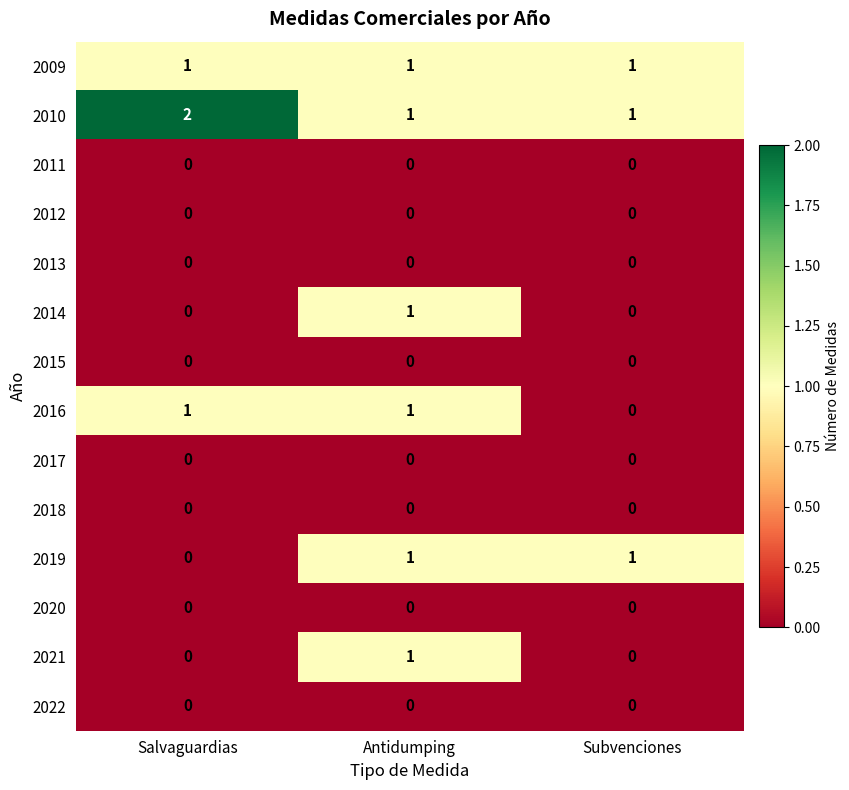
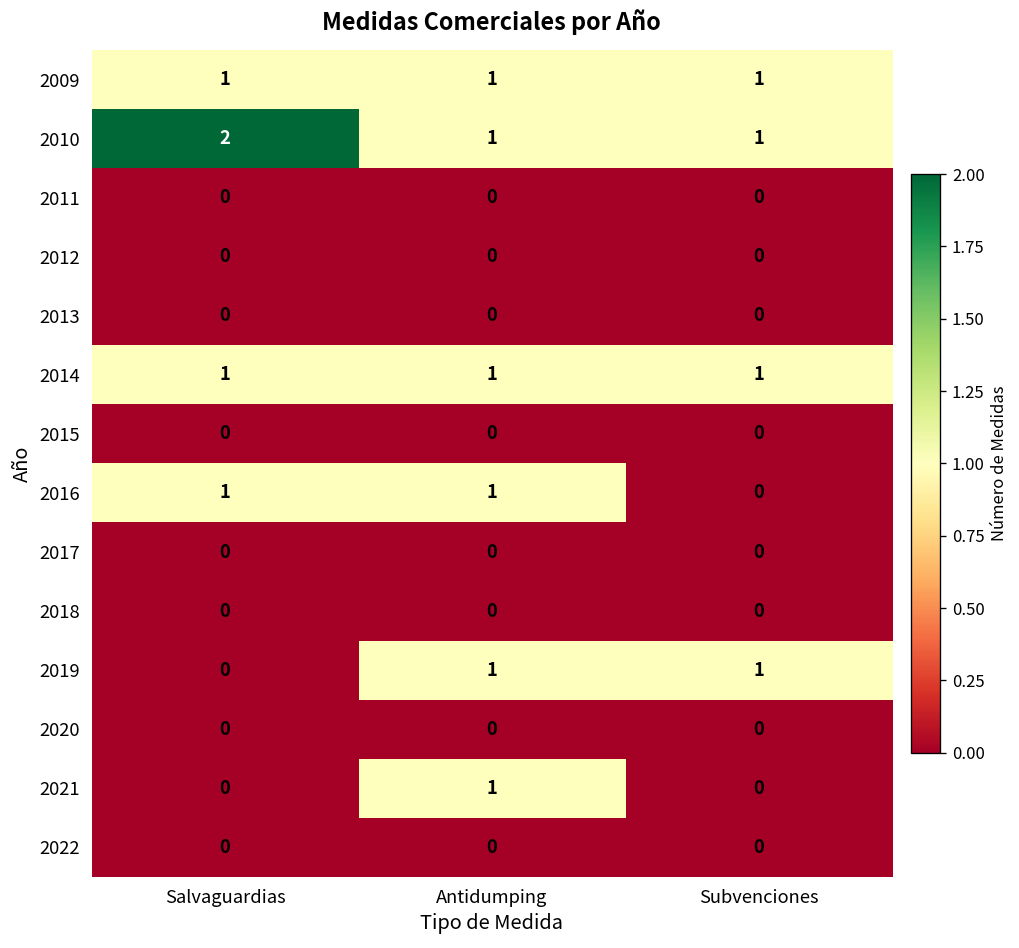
  {
    "2009": {
      "Salvaguardias": 1,
      "Antidumping": 1,
      "Subvenciones": 1
    },
    "2010": {
      "Salvaguardias": 2,
      "Antidumping": 1,
      "Subvenciones": 1
    },
    "2011": {
      "Salvaguardias": 0,
      "Antidumping": 0,
      "Subvenciones": 0
    },
    "2012": {
      "Salvaguardias": 0,
      "Antidumping": 0,
      "Subvenciones": 0
    },
    "2013": {
      "Salvaguardias": 0,
      "Antidumping": 0,
      "Subvenciones": 0
    },
    "2014": {
-     "Salvaguardias": 0,
+     "Salvaguardias": 1,
      "Antidumping": 1,
-     "Subvenciones": 0
+     "Subvenciones": 1
    },
    "2015": {
      "Salvaguardias": 0,
      "Antidumping": 0,
      "Subvenciones": 0
    },
    "2016": {
      "Salvaguardias": 1,
      "Antidumping": 1,
      "Subvenciones": 0
    },
    "2017": {
      "Salvaguardias": 0,
      "Antidumping": 0,
      "Subvenciones": 0
    },
    "2018": {
      "Salvaguardias": 0,
      "Antidumping": 0,
      "Subvenciones": 0
    },
    "2019": {
      "Salvaguardias": 0,
      "Antidumping": 1,
      "Subvenciones": 1
    },
    "2020": {
      "Salvaguardias": 0,
      "Antidumping": 0,
      "Subvenciones": 0
    },
    "2021": {
      "Salvaguardias": 0,
      "Antidumping": 1,
      "Subvenciones": 0
    },
    "2022": {
      "Salvaguardias": 0,
      "Antidumping": 0,
      "Subvenciones": 0
    }
  }
